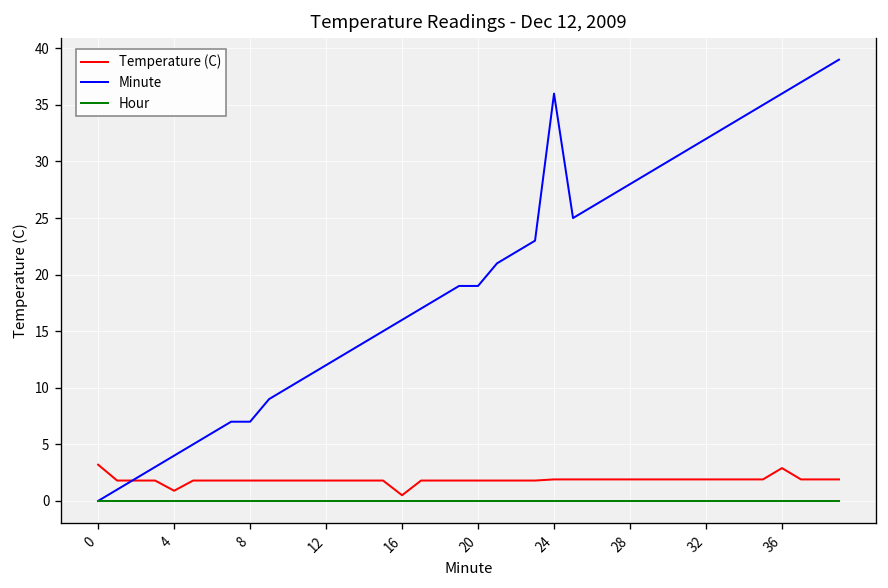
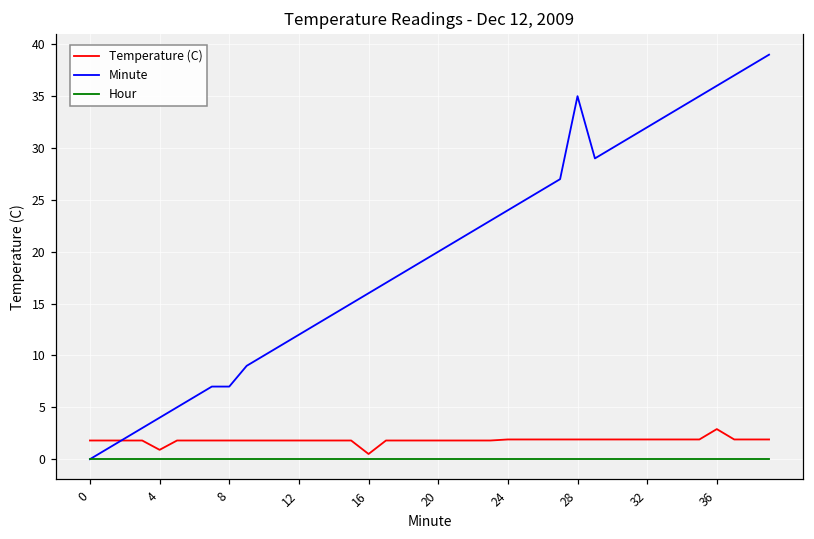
  {
    "Temperature (C)": {
-     "0": 3,
+     "0": 2,
      "4": 1,
      "8": 2,
      "12": 2,
      "16": 1,
      "20": 2,
      "24": 2,
      "28": 2,
      "32": 2,
      "36": 3
    },
    "Minute": {
      "4": 4,
      "8": 7,
      "12": 12,
      "16": 16,
-     "20": 19,
-     "24": 36,
-     "28": 28,
+     "20": 20,
+     "24": 24,
+     "28": 35,
      "32": 32,
      "36": 36
    },
    "Hour": {
      "4": 0,
      "8": 0,
      "12": 0,
      "16": 0,
      "20": 0,
      "24": 0,
      "28": 0,
      "32": 0,
      "36": 0
    }
  }
